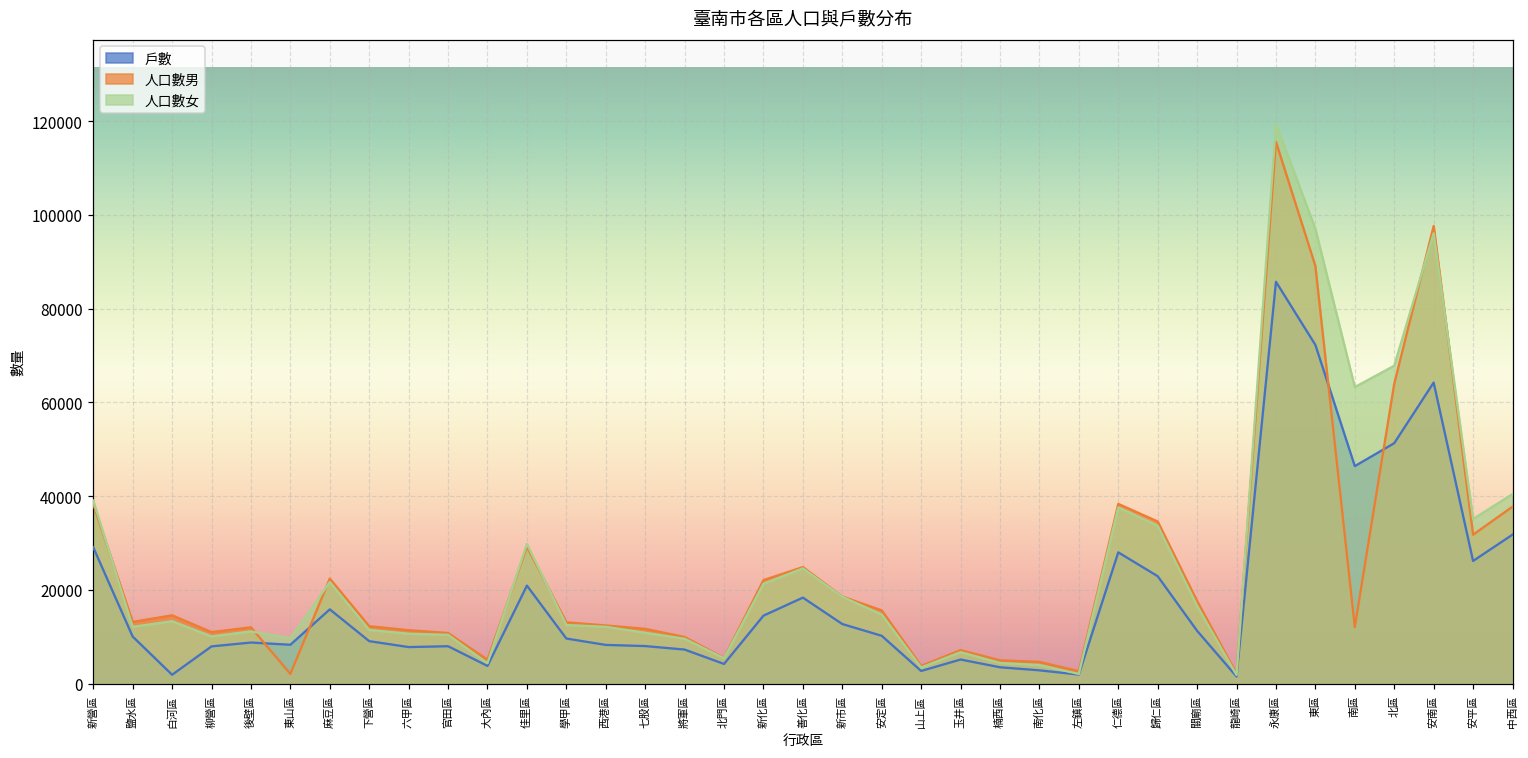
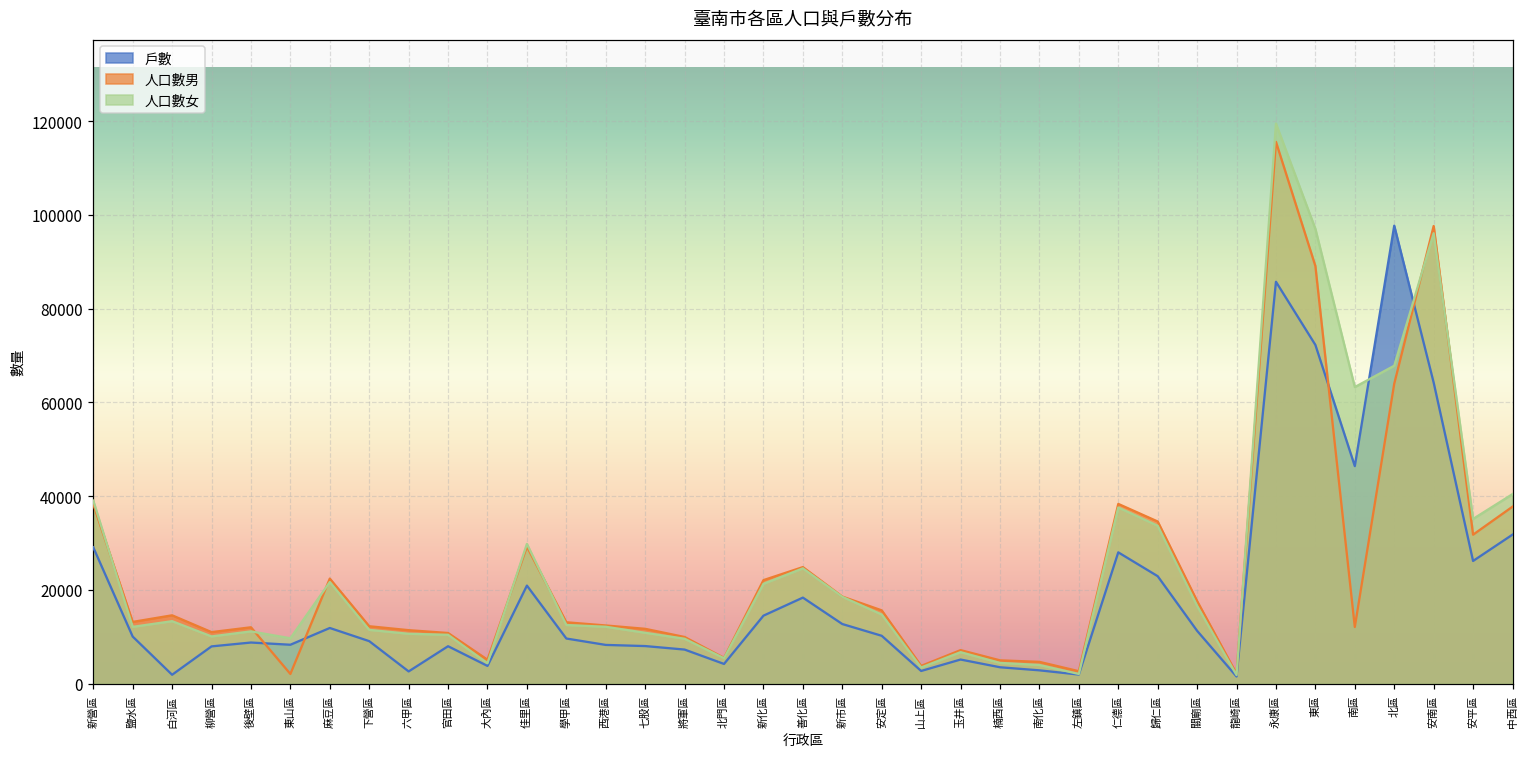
  {
    "戶數": {
      "新營區": 29000,
      "鹽水區": 10000,
      "白河區": 2000,
      "柳營區": 8000,
      "後壁區": 9000,
      "東山區": 8000,
-     "麻豆區": 16000,
+     "麻豆區": 12000,
      "下營區": 9000,
-     "六甲區": 8000,
+     "六甲區": 3000,
      "官田區": 8000,
      "佳里區": 21000,
      "學甲區": 10000,
      "西港區": 8000,
      "七股區": 8000,
      "將軍區": 7000,
      "北門區": 4000,
      "新化區": 15000,
      "善化區": 18000,
      "新市區": 13000,
      "安定區": 10000,
      "山上區": 3000,
      "玉井區": 5000,
      "楠西區": 4000,
      "南化區": 3000,
      "仁德區": 28000,
      "歸仁區": 23000,
      "關廟區": 11000,
      "永康區": 86000,
      "東區": 72000,
      "南區": 46000,
-     "北區": 51000,
+     "北區": 98000,
      "安南區": 64000,
      "安平區": 26000,
      "中西區": 32000
    },
    "人口數男": {
      "新營區": 38000,
      "鹽水區": 13000,
      "白河區": 15000,
      "柳營區": 11000,
      "後壁區": 12000,
      "東山區": 2000,
      "麻豆區": 22000,
      "下營區": 12000,
      "六甲區": 11000,
      "大內區": 5000,
      "七股區": 12000,
      "新化區": 22000,
      "安定區": 16000,
      "南化區": 5000,
      "仁德區": 38000,
      "歸仁區": 35000,
      "關廟區": 18000,
      "永康區": 116000,
      "東區": 89000,
      "南區": 12000,
      "北區": 64000,
      "安南區": 98000,
      "安平區": 32000,
      "中西區": 38000
    },
    "人口數女": {
      "新營區": 39000,
      "鹽水區": 12000,
      "白河區": 13000,
      "柳營區": 10000,
      "後壁區": 11000,
      "東山區": 10000,
      "麻豆區": 22000,
      "下營區": 11000,
      "六甲區": 11000,
      "七股區": 11000,
      "新化區": 21000,
      "安定區": 15000,
      "南化區": 4000,
      "仁德區": 38000,
      "歸仁區": 34000,
      "關廟區": 17000,
      "永康區": 119000,
      "東區": 97000,
      "南區": 63000,
      "北區": 68000,
      "安南區": 96000,
      "安平區": 35000,
      "中西區": 40000
    }
  }
